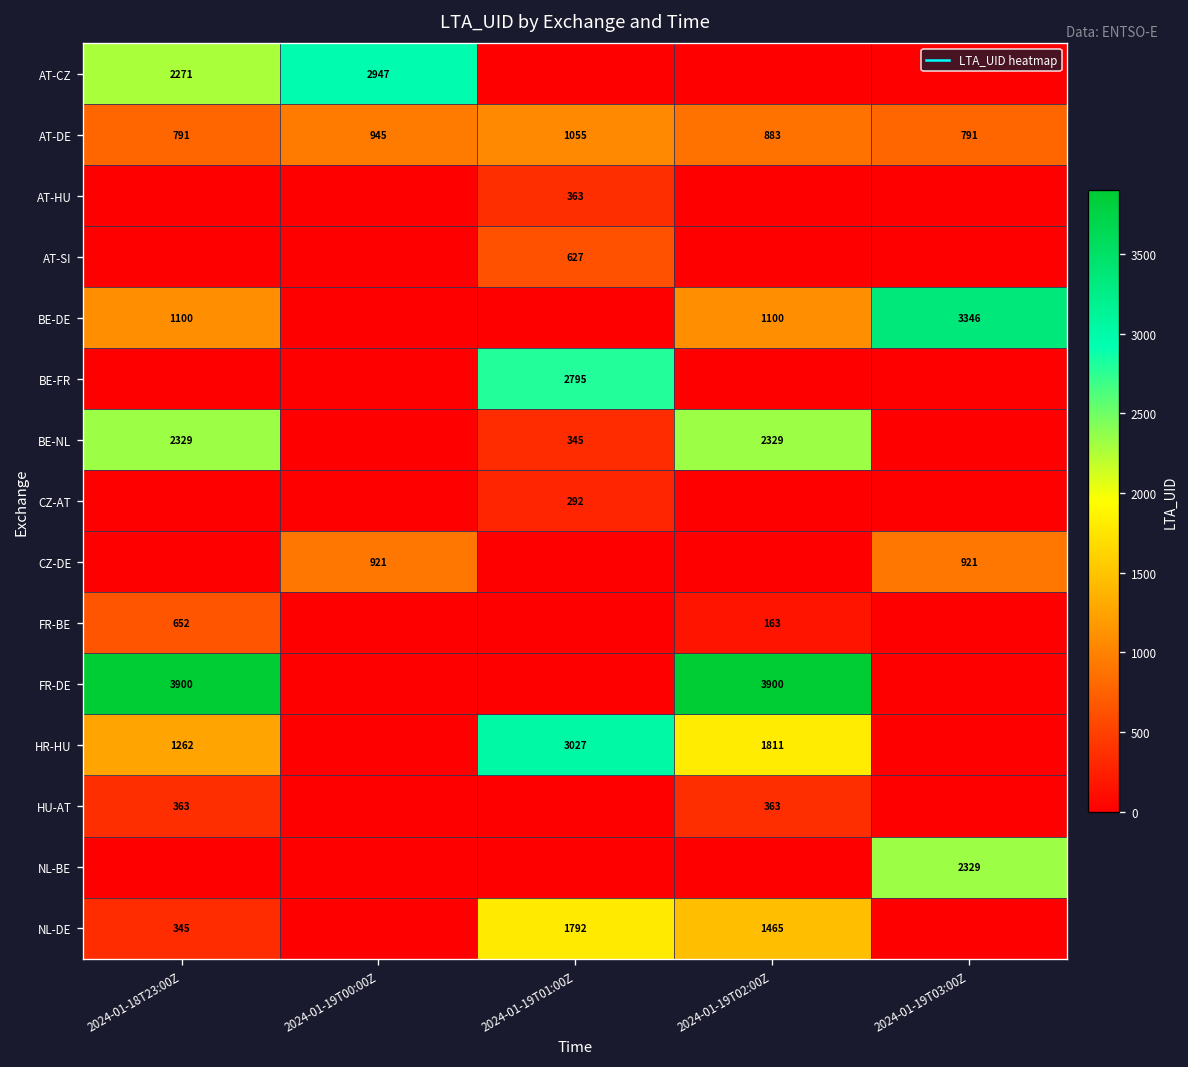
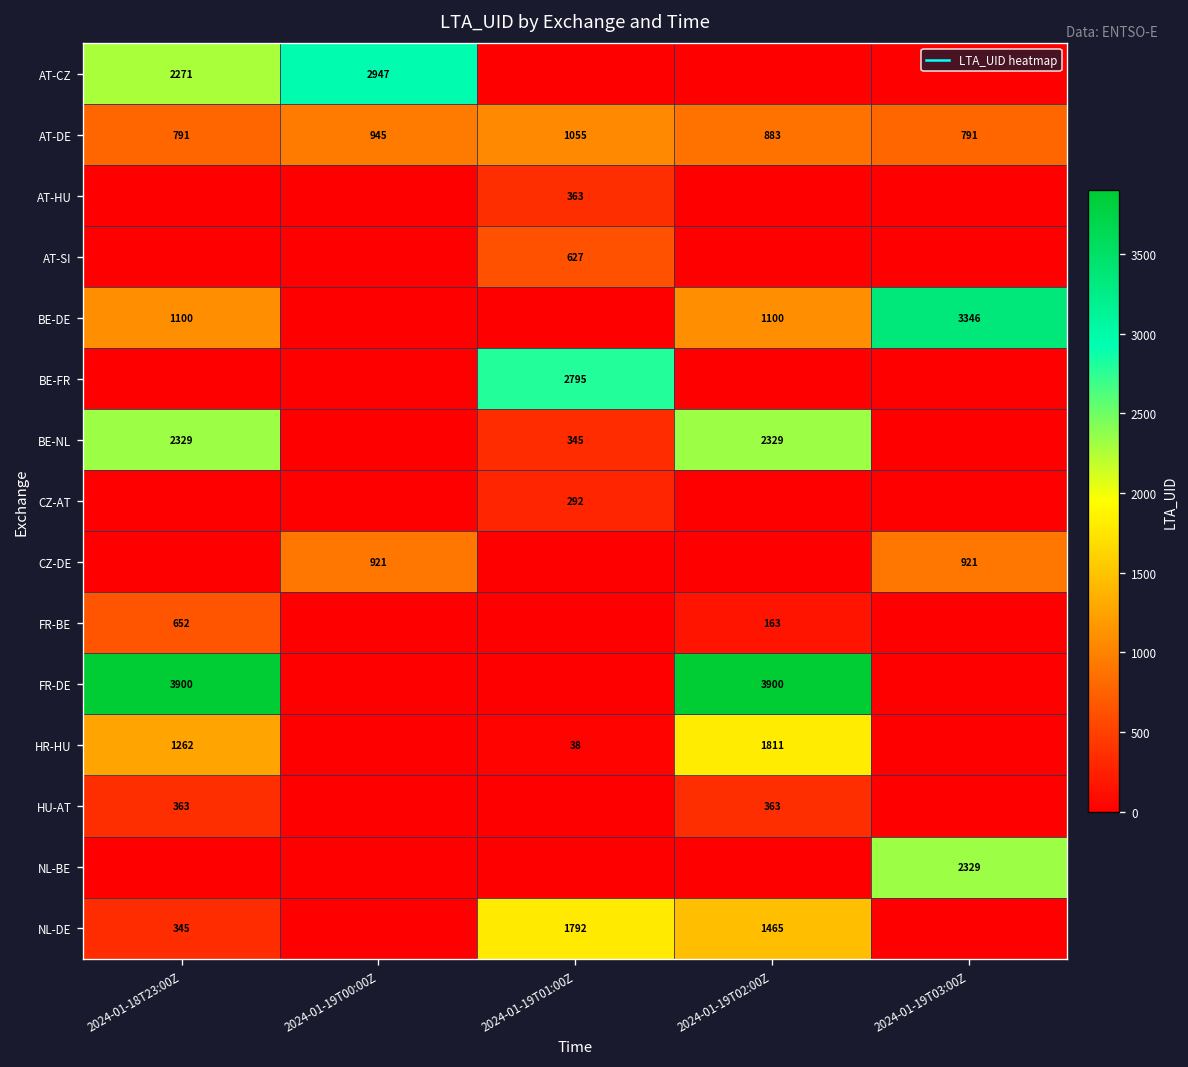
  {
    "AT-CZ": {
      "2024-01-18T23:00Z": 2271,
      "2024-01-19T00:00Z": 2947
    },
    "AT-DE": {
      "2024-01-18T23:00Z": 791,
      "2024-01-19T00:00Z": 945,
      "2024-01-19T01:00Z": 1055,
      "2024-01-19T02:00Z": 883,
      "2024-01-19T03:00Z": 791
    },
    "AT-HU": {
      "2024-01-19T01:00Z": 363
    },
    "AT-SI": {
      "2024-01-19T01:00Z": 627
    },
    "BE-DE": {
      "2024-01-18T23:00Z": 1100,
      "2024-01-19T02:00Z": 1100,
      "2024-01-19T03:00Z": 3346
    },
    "BE-FR": {
      "2024-01-19T01:00Z": 2795
    },
    "BE-NL": {
      "2024-01-18T23:00Z": 2329,
      "2024-01-19T01:00Z": 345,
      "2024-01-19T02:00Z": 2329
    },
    "CZ-AT": {
      "2024-01-19T01:00Z": 292
    },
    "CZ-DE": {
      "2024-01-19T00:00Z": 921,
      "2024-01-19T03:00Z": 921
    },
    "FR-BE": {
      "2024-01-18T23:00Z": 652,
      "2024-01-19T02:00Z": 163
    },
    "FR-DE": {
      "2024-01-18T23:00Z": 3900,
      "2024-01-19T02:00Z": 3900
    },
    "HR-HU": {
      "2024-01-18T23:00Z": 1262,
-     "2024-01-19T01:00Z": 3027,
+     "2024-01-19T01:00Z": 38,
      "2024-01-19T02:00Z": 1811
    },
    "HU-AT": {
      "2024-01-18T23:00Z": 363,
      "2024-01-19T02:00Z": 363
    },
    "NL-BE": {
      "2024-01-19T03:00Z": 2329
    },
    "NL-DE": {
      "2024-01-18T23:00Z": 345,
      "2024-01-19T01:00Z": 1792,
      "2024-01-19T02:00Z": 1465
    }
  }
